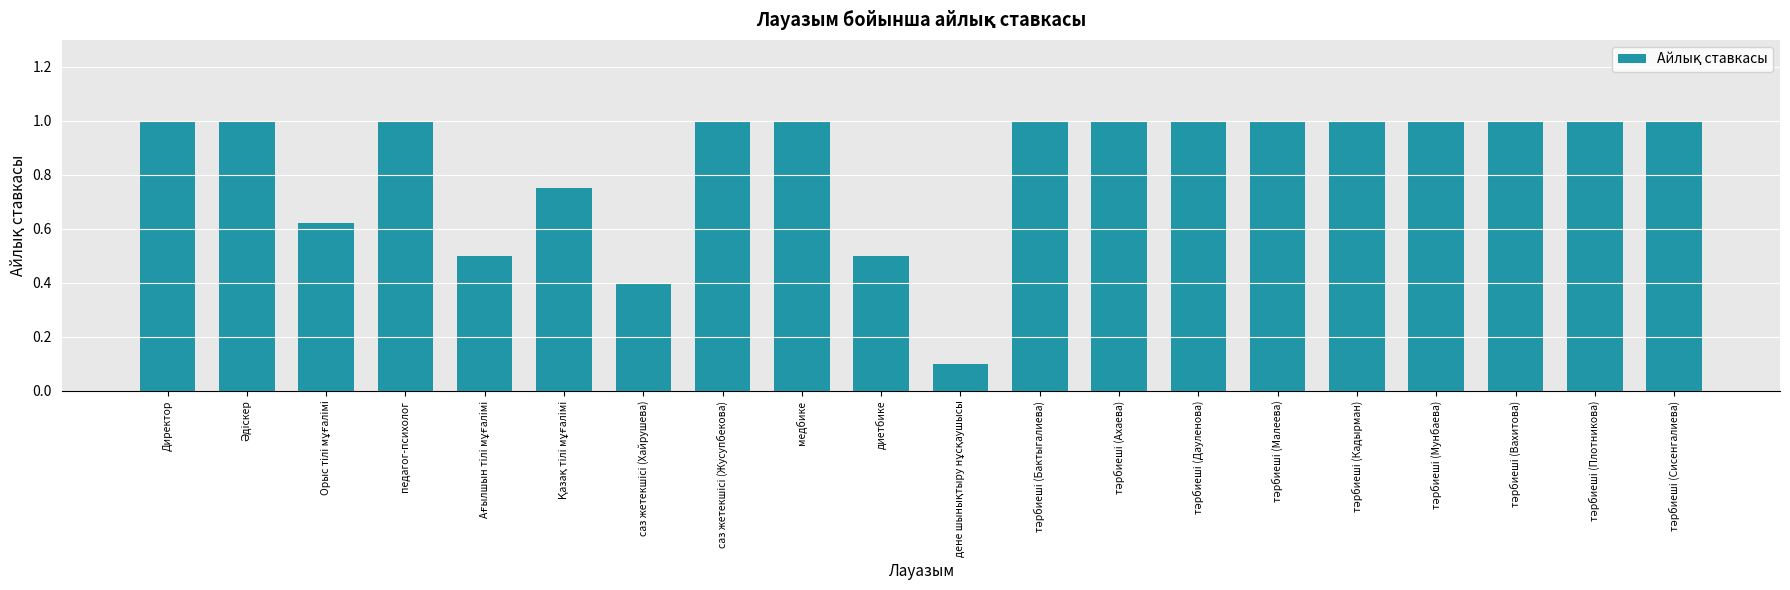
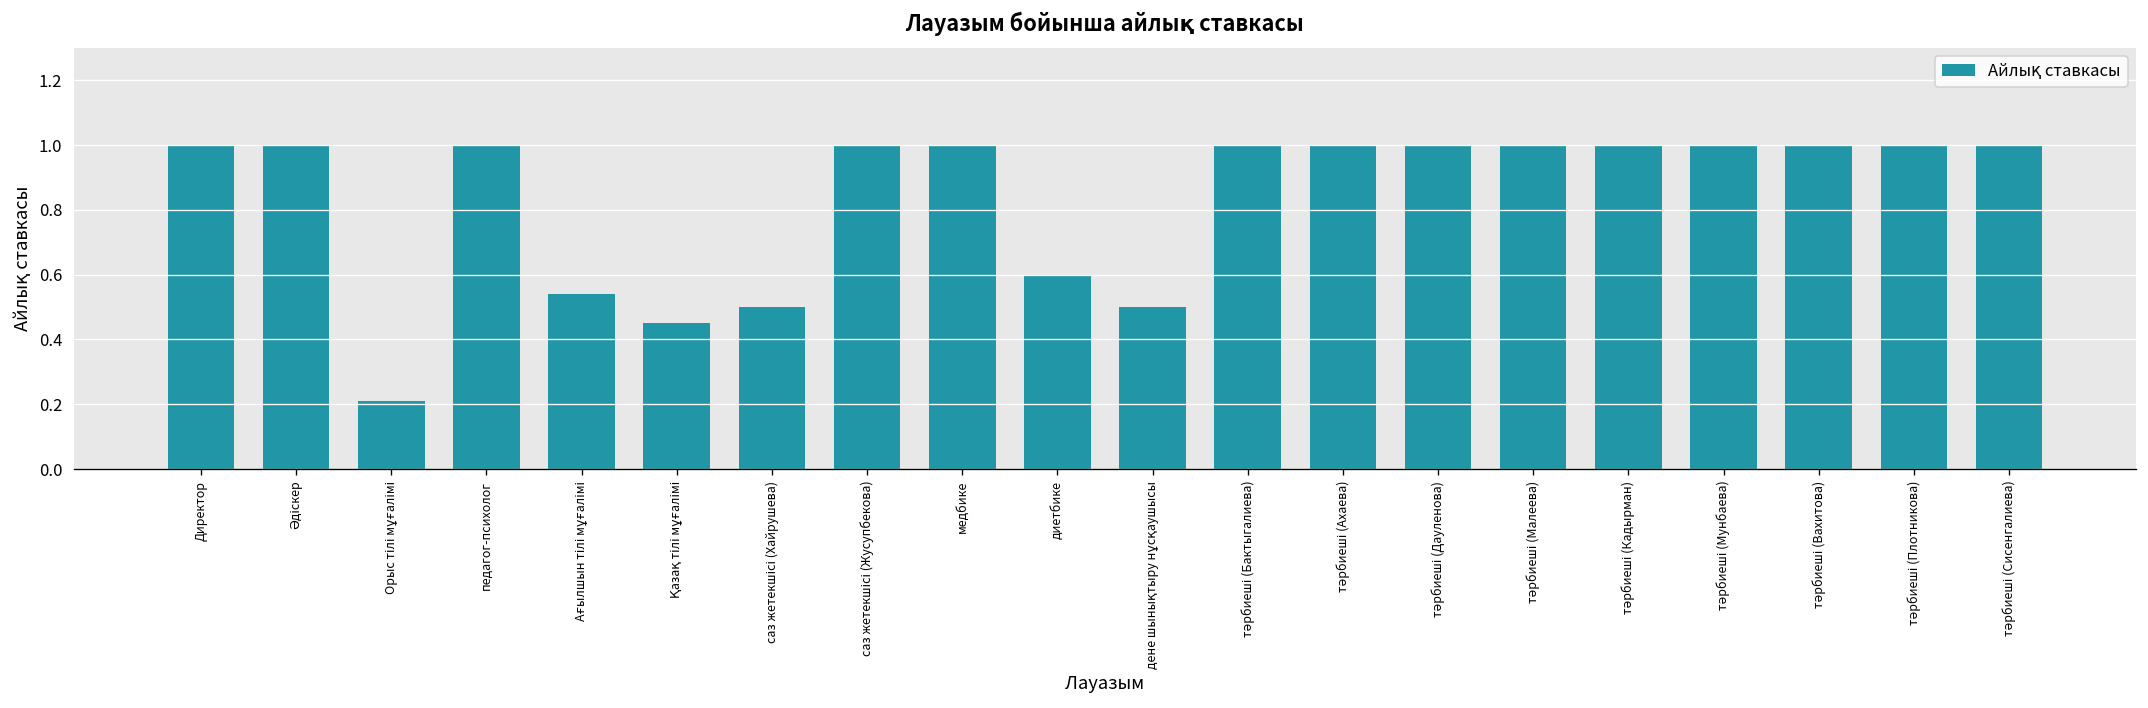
  {
    "Директор": 1.00,
    "Әдіскер": 1.00,
-   "Орыс тілі мұғалімі": 0.62,
+   "Орыс тілі мұғалімі": 0.21,
    "педагог-психолог": 1.00,
-   "Ағылшын тілі мұғалімі": 0.50,
-   "Қазақ тілі мұғалімі": 0.75,
-   "саз жетекшісі (Хайрушева)": 0.4,
+   "Ағылшын тілі мұғалімі": 0.54,
+   "Қазақ тілі мұғалімі": 0.45,
+   "саз жетекшісі (Хайрушева)": 0.5,
    "саз жетекшісі (Жусупбекова)": 1.00,
    "медбике": 1.00,
-   "диетбике": 0.5,
-   "дене шынықтыру нұсқаушысы": 0.1,
+   "диетбике": 0.6,
+   "дене шынықтыру нұсқаушысы": 0.5,
    "тәрбиеші (Бактыгалиева)": 1.00,
    "тәрбиеші (Ахаева)": 1.00,
    "тәрбиеші (Дауленова)": 1.00,
    "тәрбиеші (Малеева)": 1.00,
    "тәрбиеші (Кадырман)": 1.00,
    "тәрбиеші (Мунбаева)": 1.00,
    "тәрбиеші (Вахитова)": 1.00,
    "тәрбиеші (Плотникова)": 1.00,
    "тәрбиеші (Сисенгалиева)": 1.00
  }
